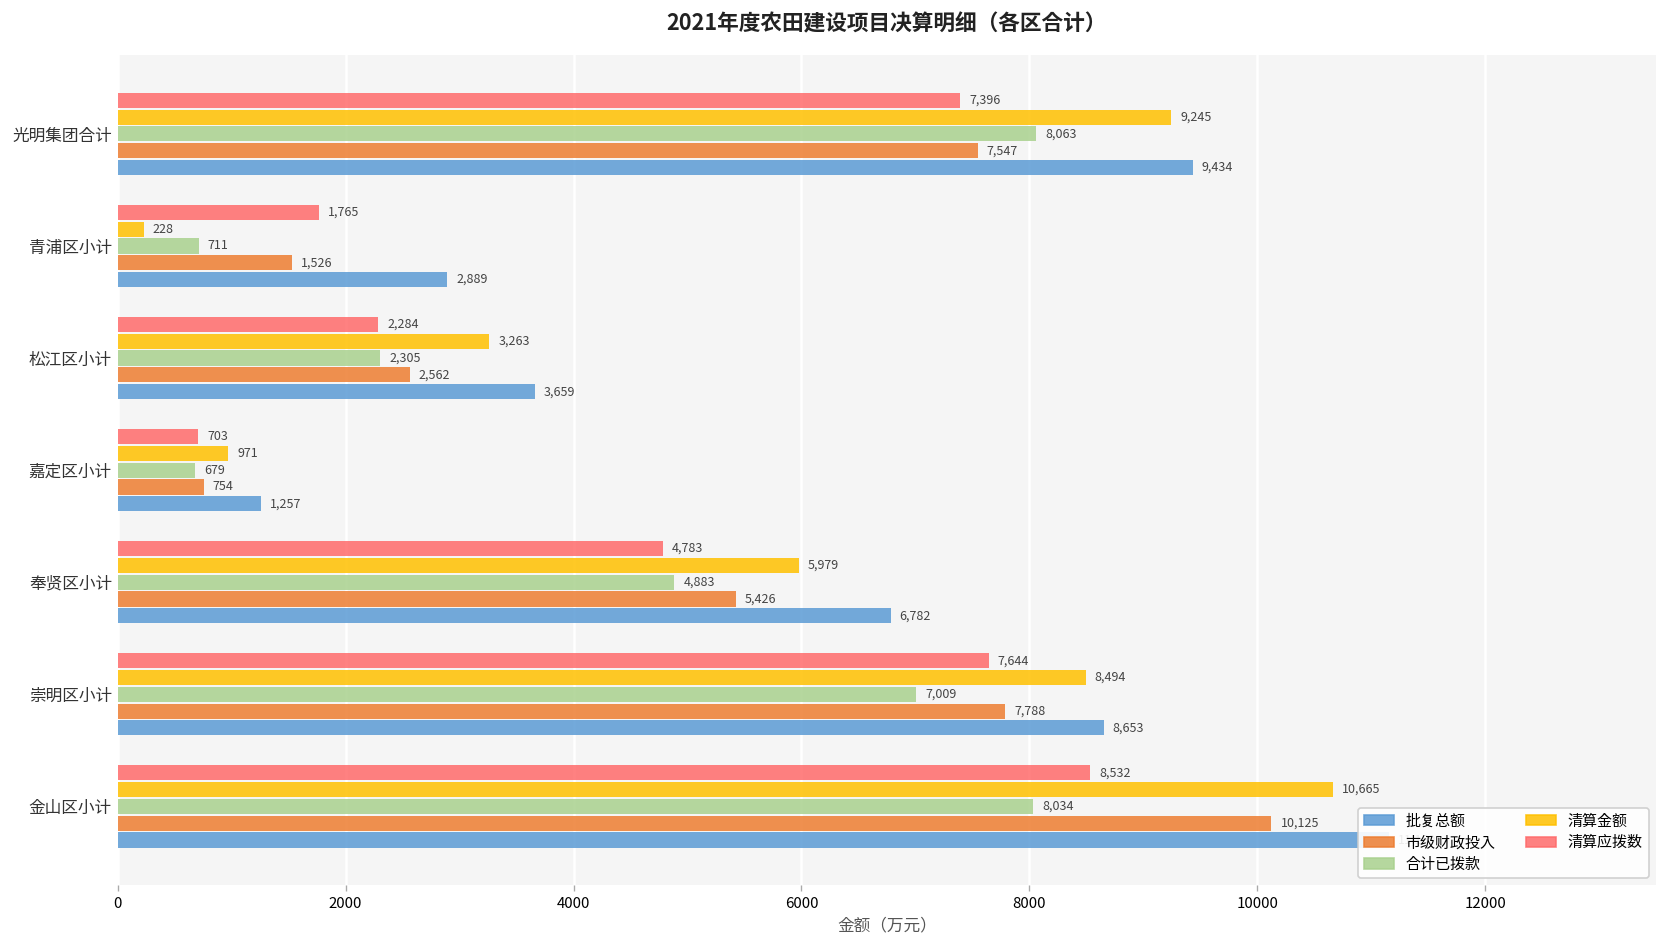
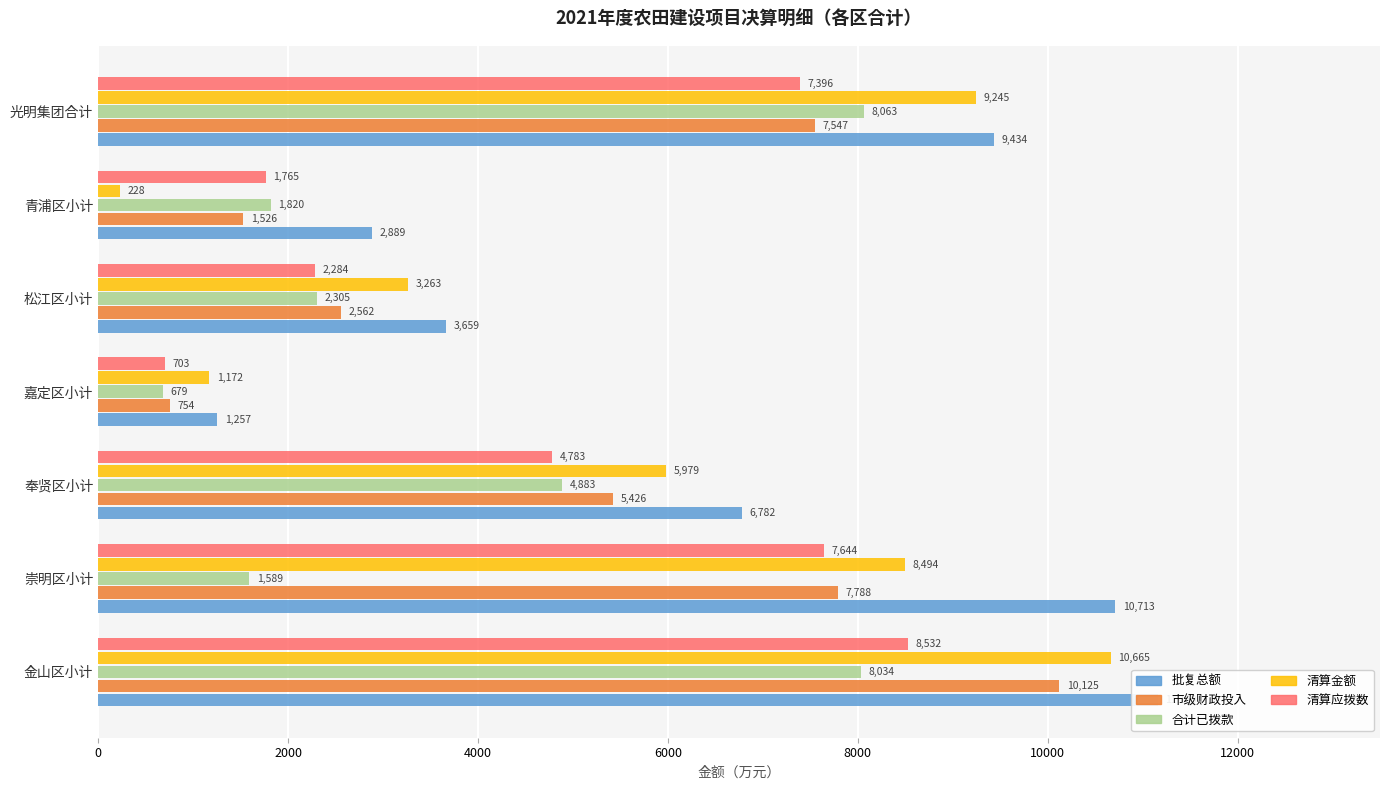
  {
    "批复总额": {
      "光明集团合计": "9,434",
      "青浦区小计": "2,889",
      "松江区小计": "3,659",
      "嘉定区小计": "1,257",
      "奉贤区小计": "6,782",
-     "崇明区小计": "8,653"
+     "崇明区小计": "10,713"
    },
    "市级财政投入": {
      "光明集团合计": "7,547",
      "青浦区小计": "1,526",
      "松江区小计": "2,562",
      "嘉定区小计": "754",
      "奉贤区小计": "5,426",
      "崇明区小计": "7,788",
      "金山区小计": "10,125"
    },
    "合计已拨款": {
      "光明集团合计": "8,063",
-     "青浦区小计": "711",
+     "青浦区小计": "1,820",
      "松江区小计": "2,305",
      "嘉定区小计": "679",
      "奉贤区小计": "4,883",
-     "崇明区小计": "7,009",
+     "崇明区小计": "1,589",
      "金山区小计": "8,034"
    },
    "清算金额": {
      "光明集团合计": "9,245",
      "青浦区小计": "228",
      "松江区小计": "3,263",
-     "嘉定区小计": "971",
+     "嘉定区小计": "1,172",
      "奉贤区小计": "5,979",
      "崇明区小计": "8,494",
      "金山区小计": "10,665"
    },
    "清算应拨数": {
      "光明集团合计": "7,396",
      "青浦区小计": "1,765",
      "松江区小计": "2,284",
      "嘉定区小计": "703",
      "奉贤区小计": "4,783",
      "崇明区小计": "7,644",
      "金山区小计": "8,532"
    }
  }
